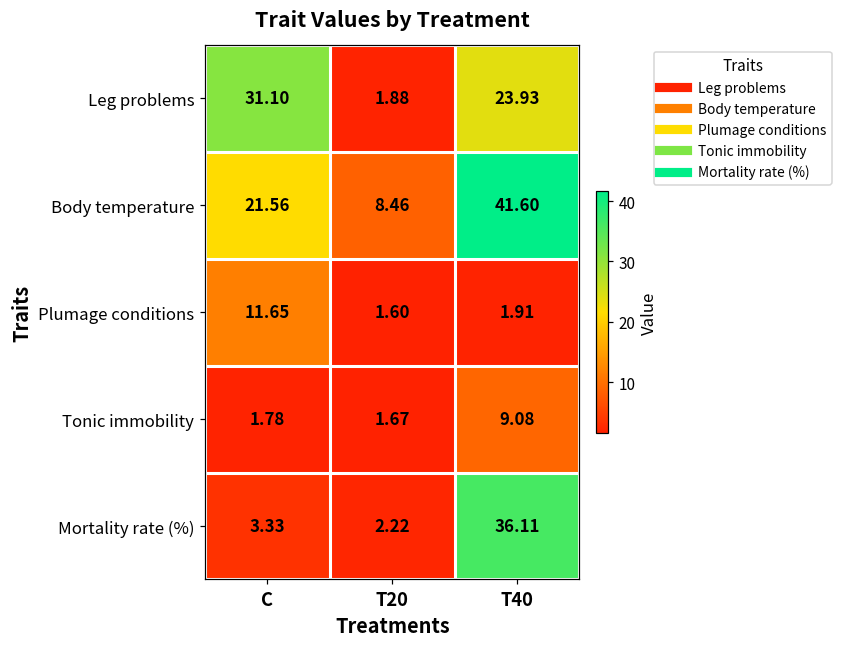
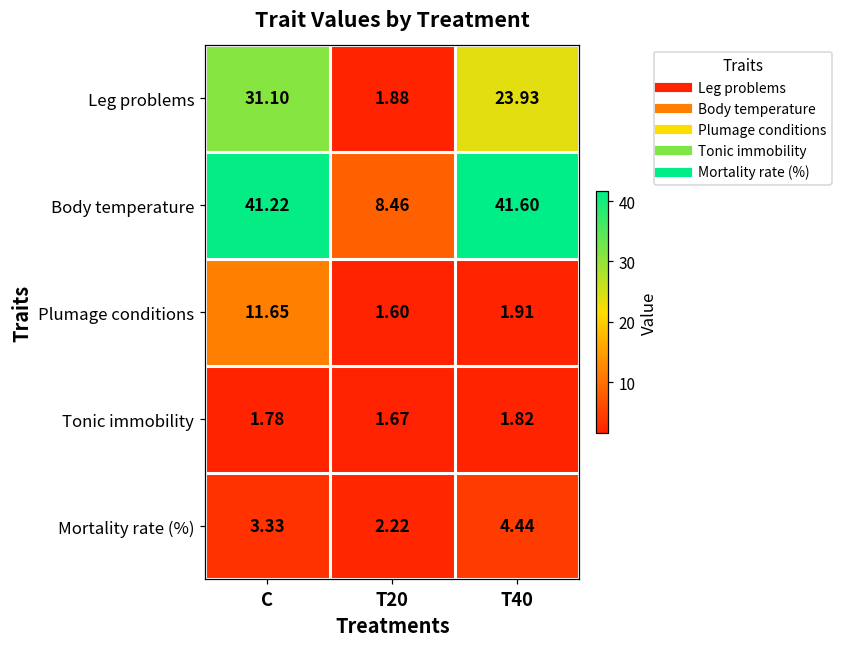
  {
    "Leg problems": {
      "C": 31.10,
      "T20": 1.88,
      "T40": 23.93
    },
    "Body temperature": {
-     "C": 21.56,
+     "C": 41.22,
      "T20": 8.46,
      "T40": 41.60
    },
    "Plumage conditions": {
      "C": 11.65,
      "T20": 1.60,
      "T40": 1.91
    },
    "Tonic immobility": {
      "C": 1.78,
      "T20": 1.67,
-     "T40": 9.08
+     "T40": 1.82
    },
    "Mortality rate (%)": {
      "C": 3.33,
      "T20": 2.22,
-     "T40": 36.11
+     "T40": 4.44
    }
  }
